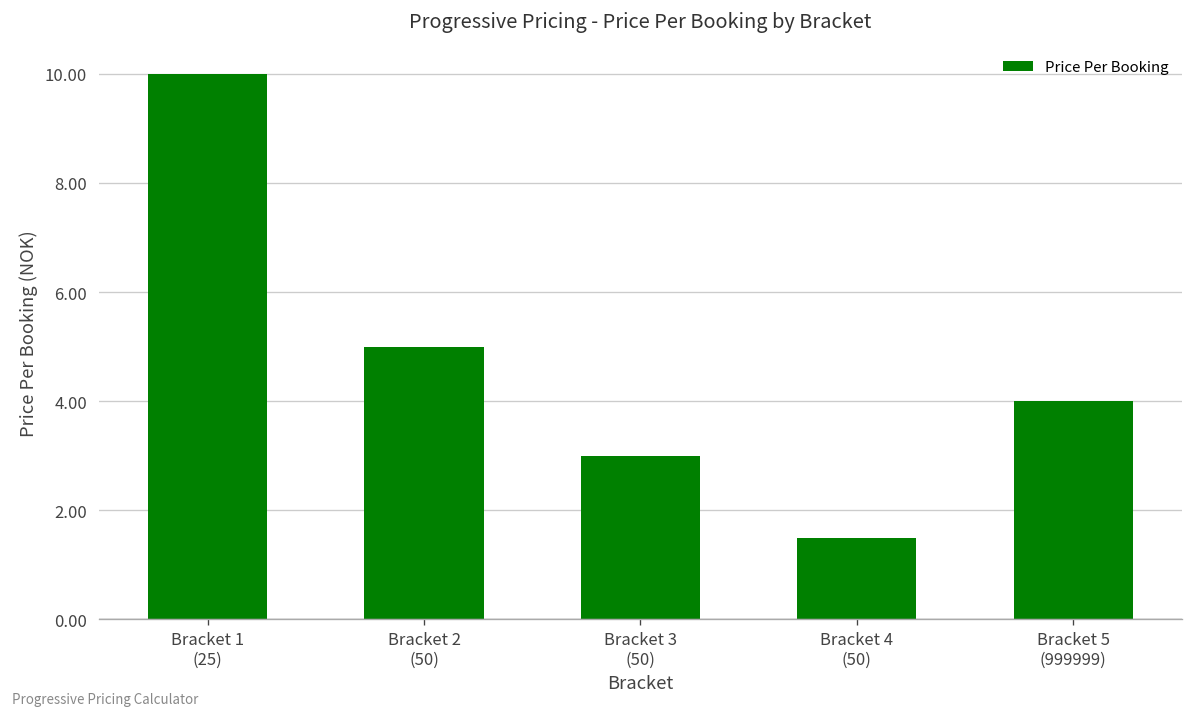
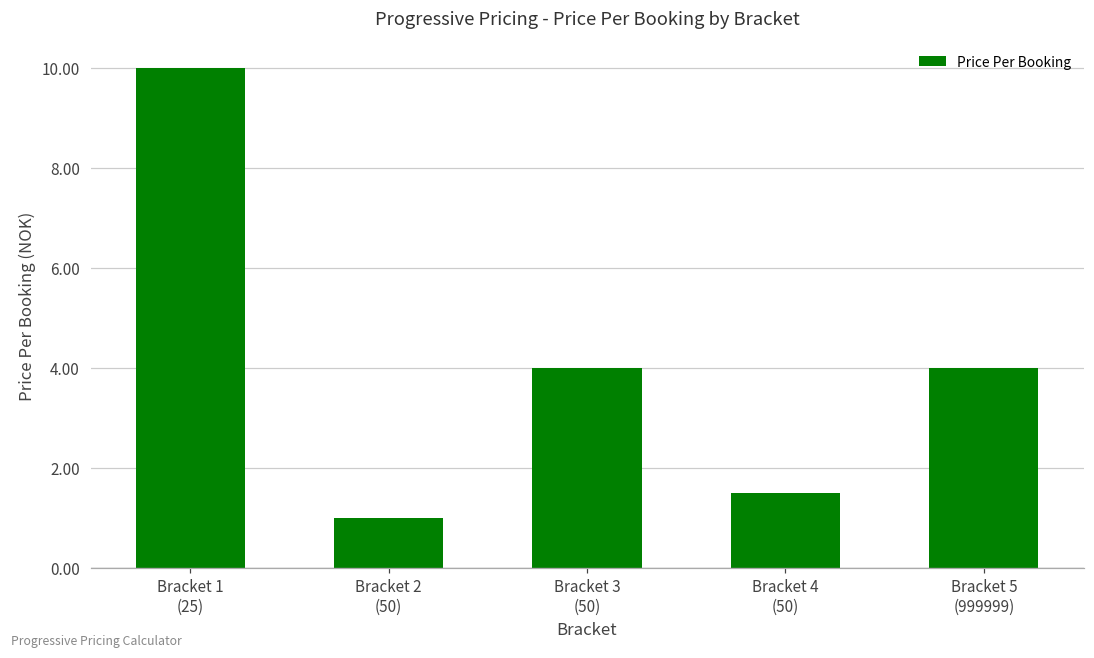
  {
    "Bracket 1 (25)": 10,
-   "Bracket 2 (50)": 5,
-   "Bracket 3 (50)": 3,
+   "Bracket 2 (50)": 1,
+   "Bracket 3 (50)": 4,
    "Bracket 4 (50)": 1.5,
    "Bracket 5 (999999)": 4
  }
